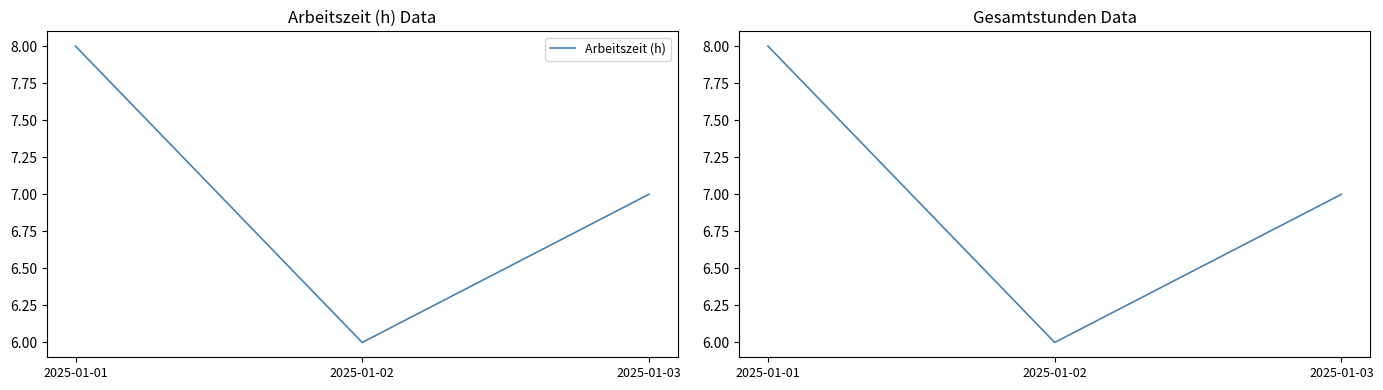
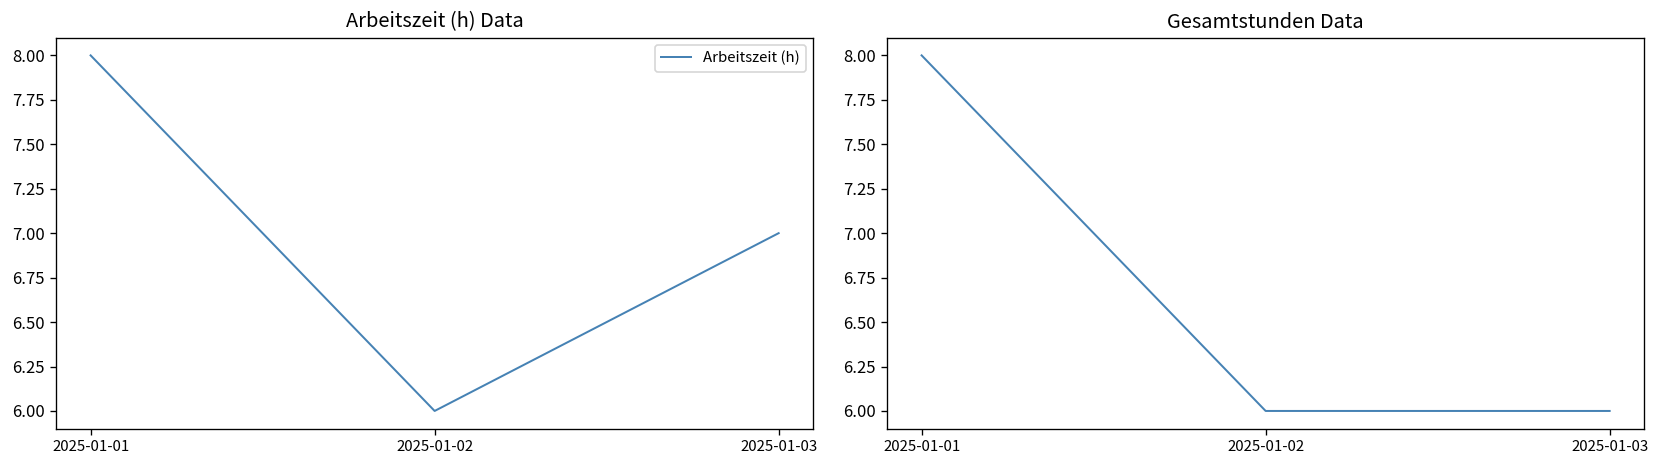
  {
    "Arbeitszeit (h) Data": {
      "2025-01-01": 8.00,
      "2025-01-02": 6.00,
      "2025-01-03": 7.00
    },
    "Gesamtstunden Data": {
      "2025-01-01": 8,
      "2025-01-02": 6,
-     "2025-01-03": 7
+     "2025-01-03": 6
    }
  }
